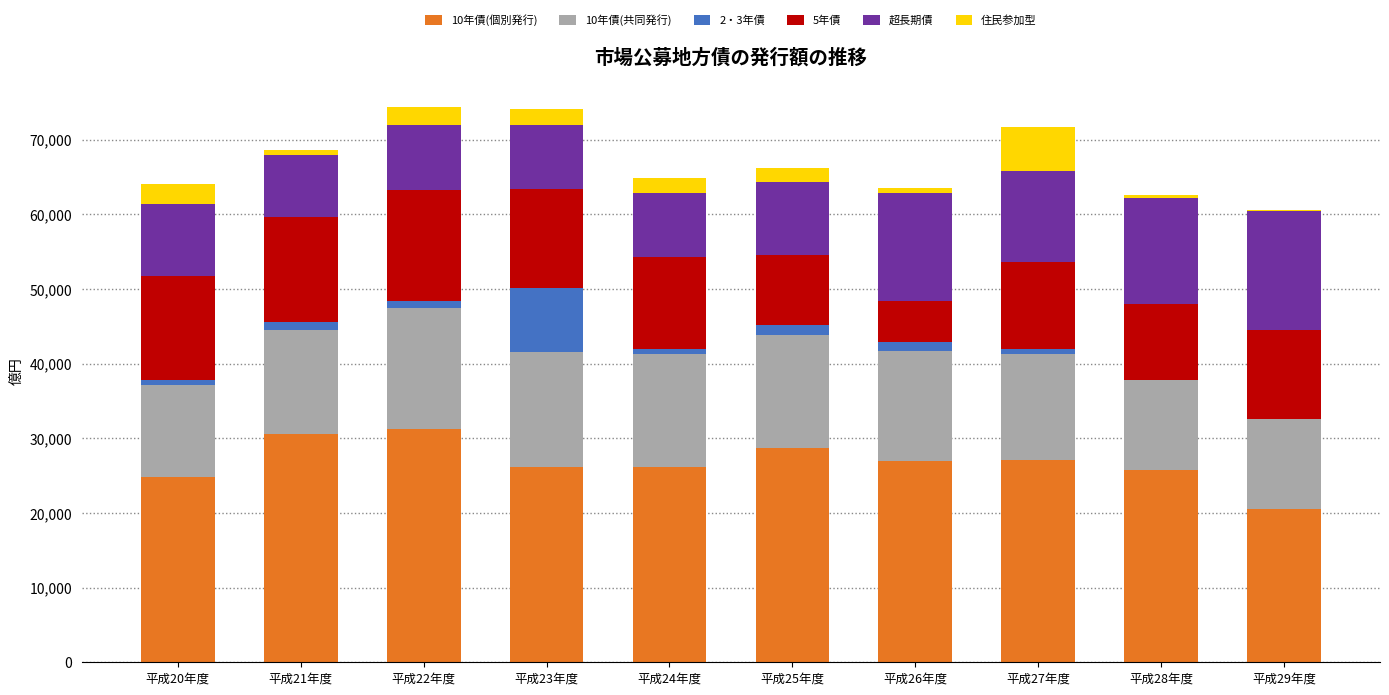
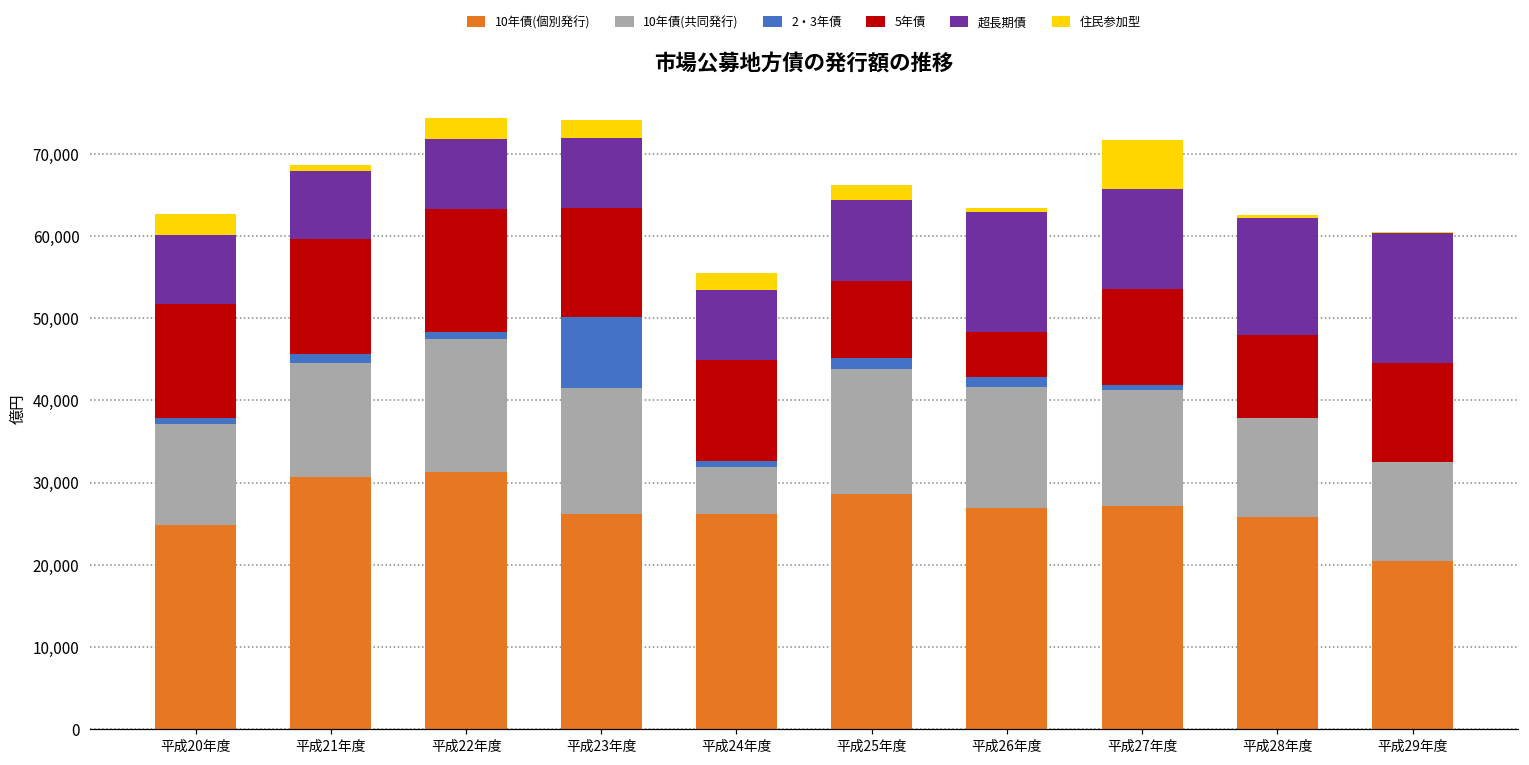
  {
    "10年債(個別発行)": {
      "平成20年度": "25,000",
      "平成21年度": "31,000",
      "平成22年度": "31,000",
      "平成23年度": "26,000",
      "平成24年度": "26,000",
      "平成25年度": "29,000",
      "平成26年度": "27,000",
      "平成27年度": "27,000",
      "平成28年度": "26,000",
      "平成29年度": "20,000"
    },
    "10年債(共同発行)": {
      "平成20年度": "12,000",
      "平成21年度": "14,000",
      "平成22年度": "16,000",
      "平成23年度": "15,000",
-     "平成24年度": "15,000",
+     "平成24年度": "6,000",
      "平成25年度": "15,000",
      "平成26年度": "15,000",
      "平成27年度": "14,000",
      "平成28年度": "12,000",
      "平成29年度": "12,000"
    },
    "2・3年債": {
      "平成20年度": "1,000",
      "平成21年度": "1,000",
      "平成22年度": "1,000",
      "平成23年度": "9,000",
      "平成24年度": "1,000",
      "平成25年度": "1,000",
      "平成26年度": "1,000",
      "平成27年度": "1,000",
      "平成28年度": "0",
      "平成29年度": "0"
    },
    "5年債": {
      "平成20年度": "14,000",
      "平成21年度": "14,000",
      "平成22年度": "15,000",
      "平成23年度": "13,000",
      "平成24年度": "12,000",
      "平成25年度": "9,000",
      "平成26年度": "6,000",
      "平成27年度": "12,000",
      "平成28年度": "10,000",
      "平成29年度": "12,000"
    },
    "超長期債": {
-     "平成20年度": "10,000",
+     "平成20年度": "8,000",
      "平成21年度": "8,000",
      "平成22年度": "9,000",
      "平成23年度": "9,000",
      "平成24年度": "9,000",
      "平成25年度": "10,000",
      "平成26年度": "15,000",
      "平成27年度": "12,000",
      "平成28年度": "14,000",
      "平成29年度": "16,000"
    },
    "住民参加型": {
      "平成20年度": "3,000",
      "平成21年度": "1,000",
      "平成22年度": "2,000",
      "平成23年度": "2,000",
      "平成24年度": "2,000",
      "平成25年度": "2,000",
      "平成26年度": "1,000",
      "平成27年度": "6,000",
      "平成28年度": "0"
    }
  }
